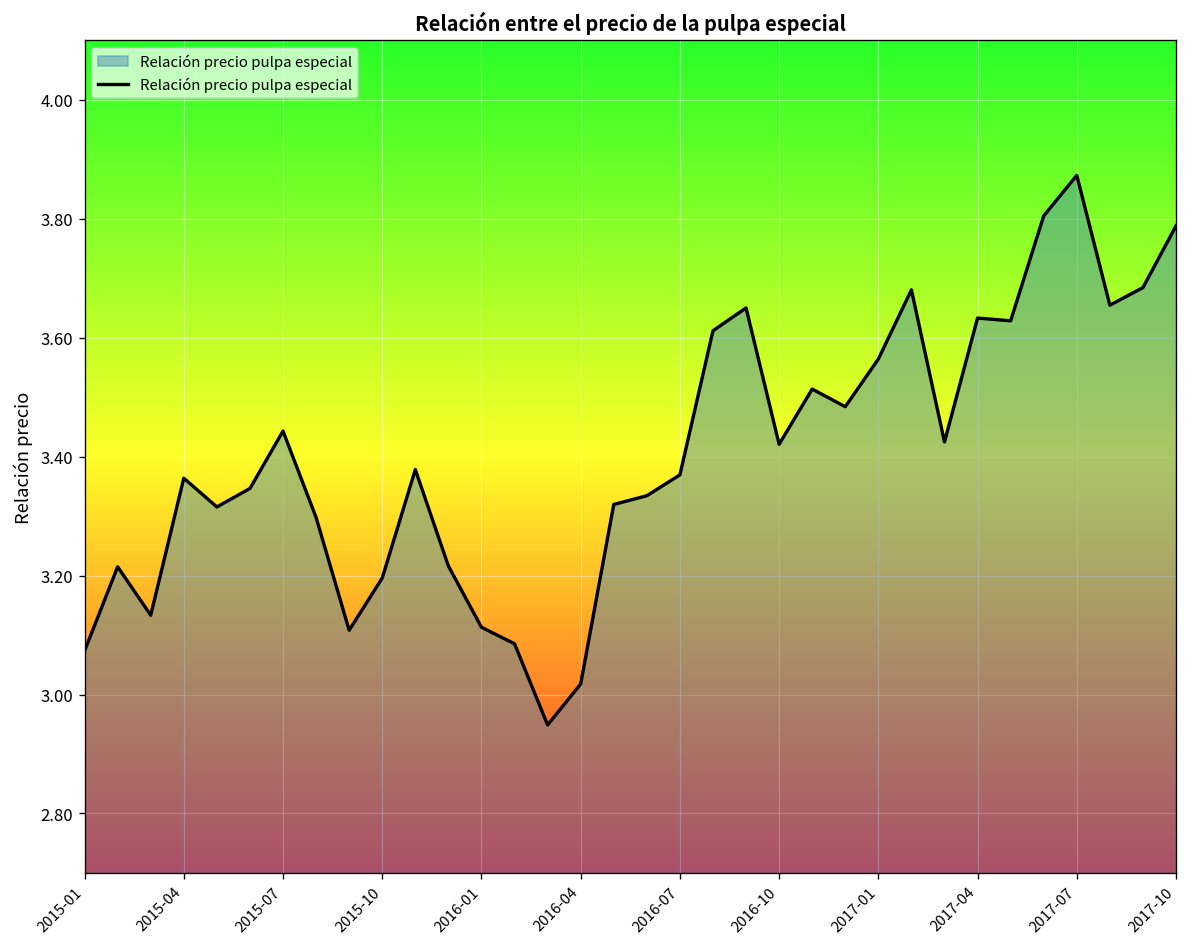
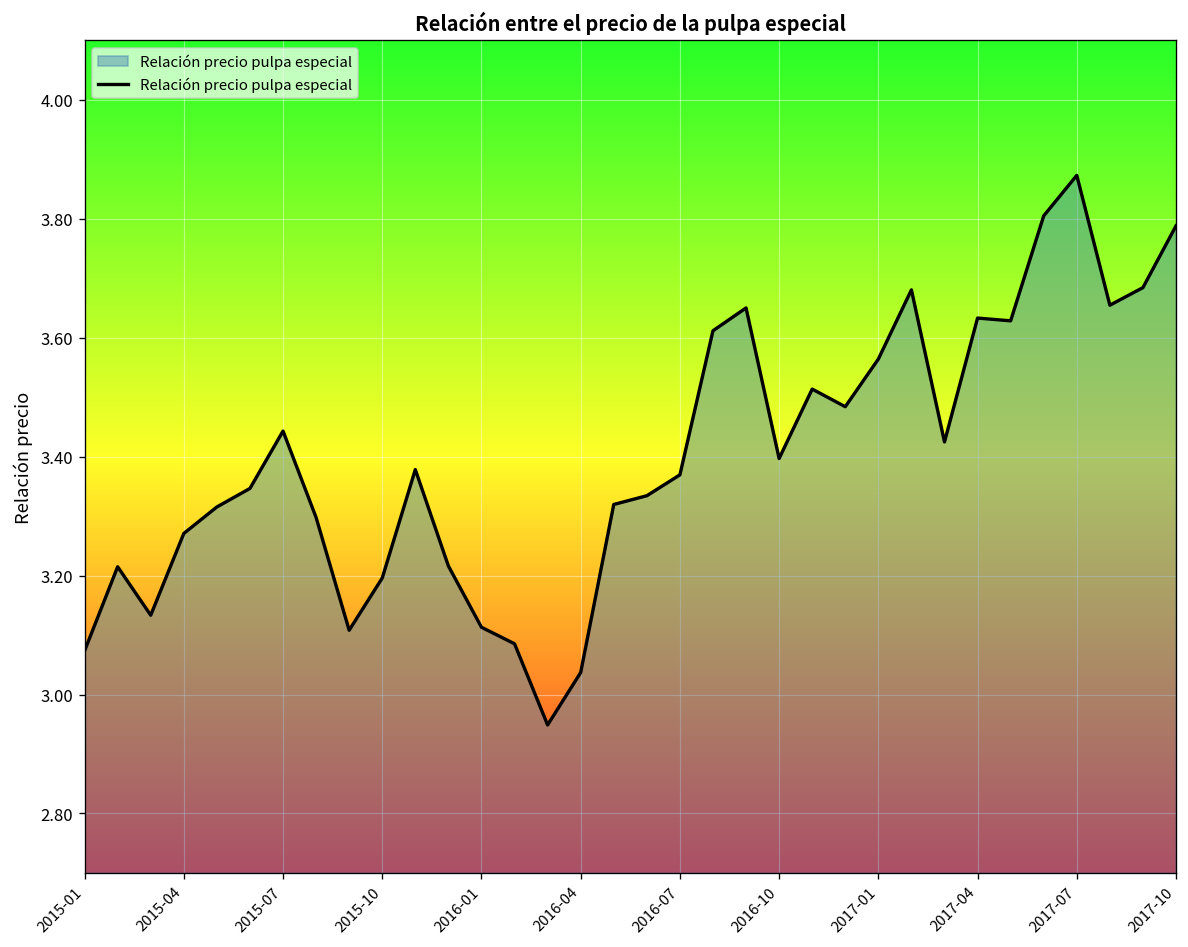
  {
    "2015-01": 3.07,
-   "2015-04": 3.36,
+   "2015-04": 3.27,
    "2015-07": 3.44,
    "2015-10": 3.20,
    "2016-01": 3.11,
-   "2016-04": 3.02,
+   "2016-04": 3.04,
    "2016-07": 3.37,
-   "2016-10": 3.42,
+   "2016-10": 3.40,
    "2017-01": 3.56,
    "2017-04": 3.63,
    "2017-07": 3.87,
    "2017-10": 3.79
  }
